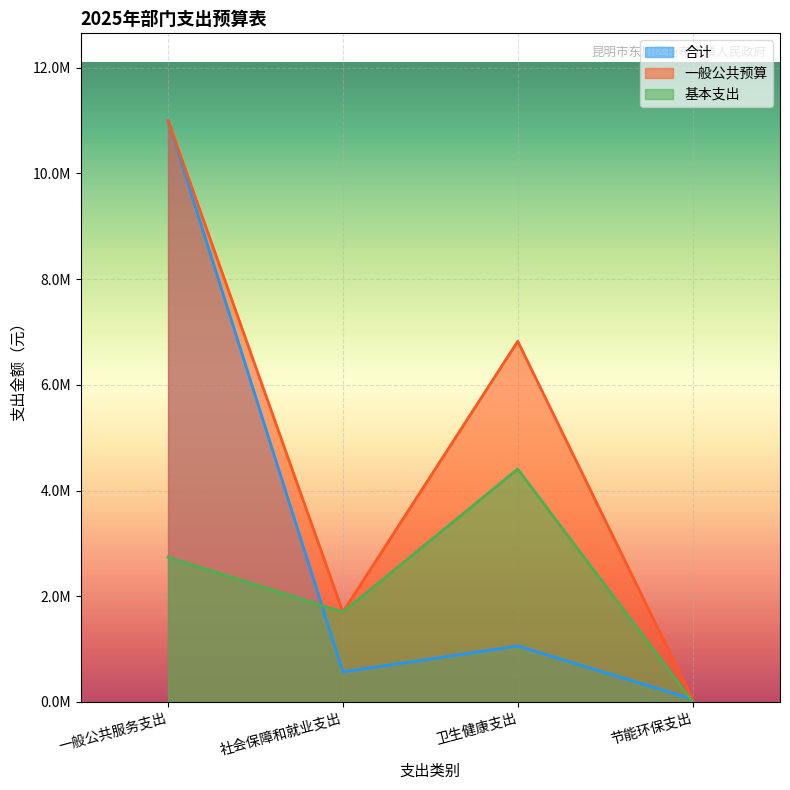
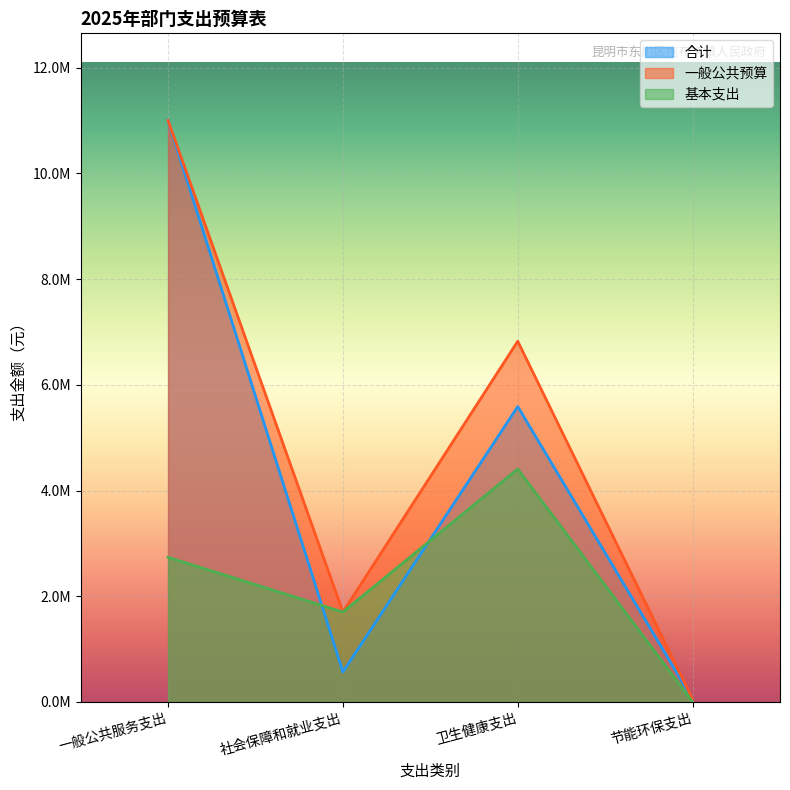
  {
    "合计": {
      "社会保障和就业支出": 600000,
-     "卫生健康支出": 1100000
+     "卫生健康支出": 5600000
    },
    "一般公共预算": {
      "卫生健康支出": 6800000
    },
    "基本支出": {
      "一般公共服务支出": 2700000,
      "卫生健康支出": 4400000,
      "节能环保支出": 0
    }
  }
